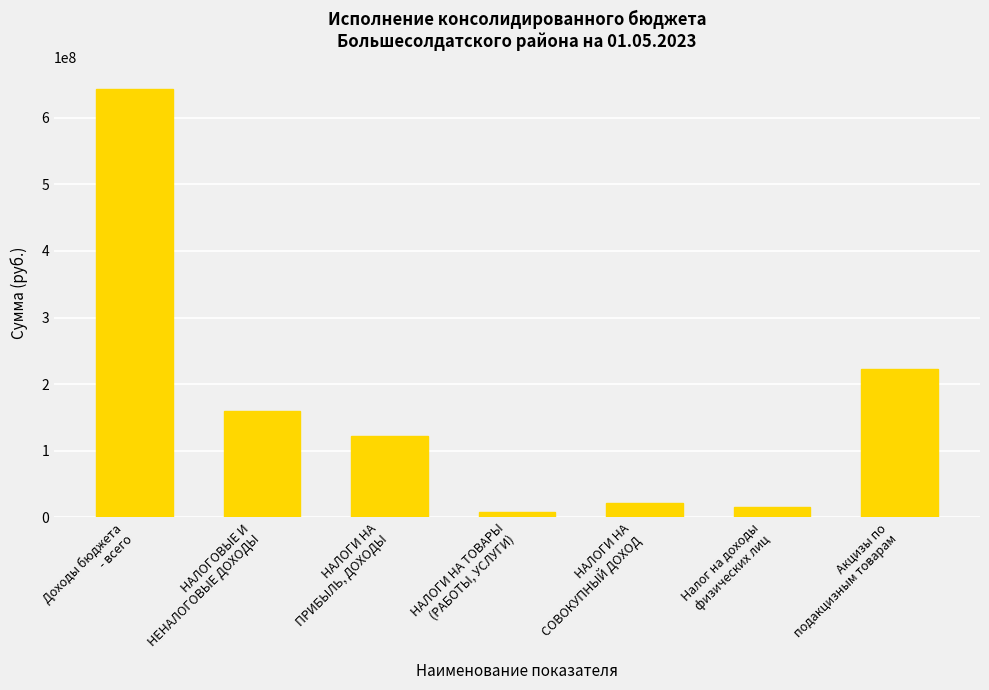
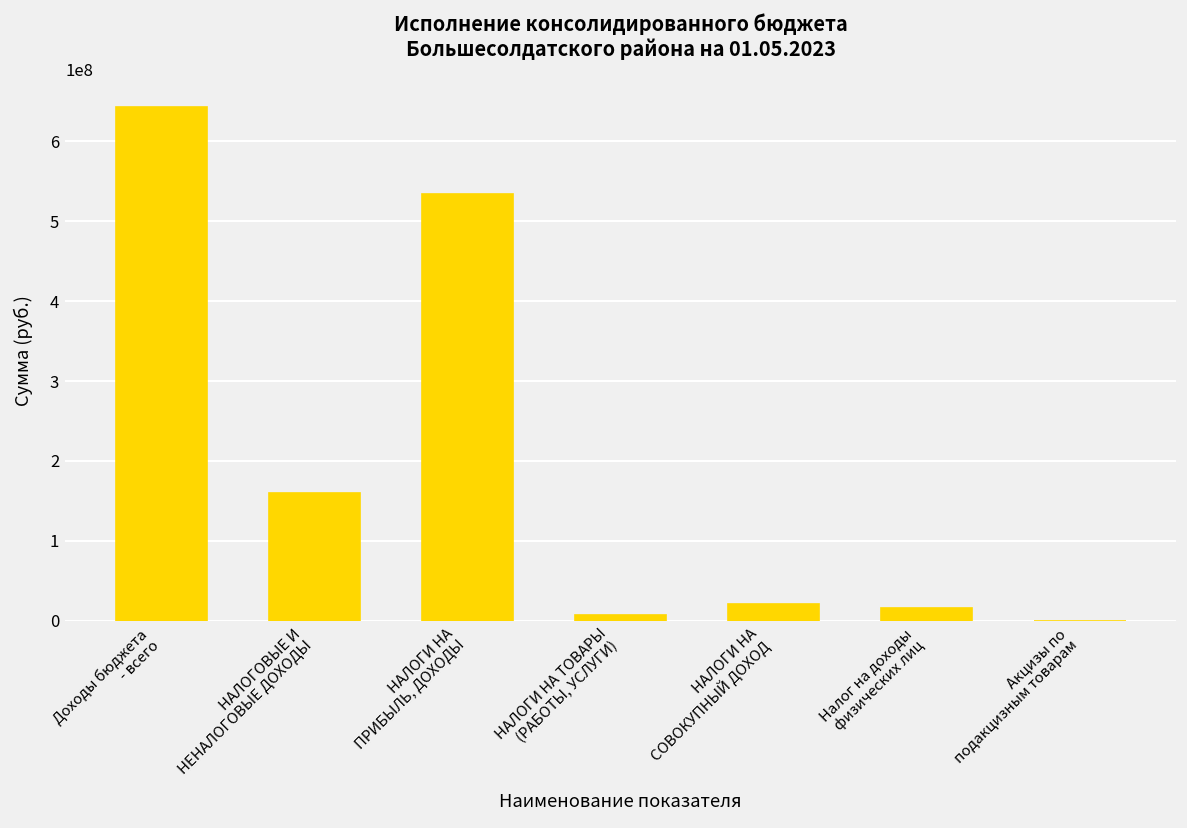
  {
    "Доходы бюджета - всего": 640000000,
    "НАЛОГОВЫЕ И НЕНАЛОГОВЫЕ ДОХОДЫ": 160000000,
-   "НАЛОГИ НА ПРИБЫЛЬ, ДОХОДЫ": 120000000,
+   "НАЛОГИ НА ПРИБЫЛЬ, ДОХОДЫ": 530000000,
    "НАЛОГИ НА ТОВАРЫ (РАБОТЫ, УСЛУГИ)": 10000000,
    "НАЛОГИ НА СОВОКУПНЫЙ ДОХОД": 20000000,
    "Налог на доходы физических лиц": 20000000,
-   "Акцизы по подакцизным товарам": 220000000
+   "Акцизы по подакцизным товарам": 0
  }
